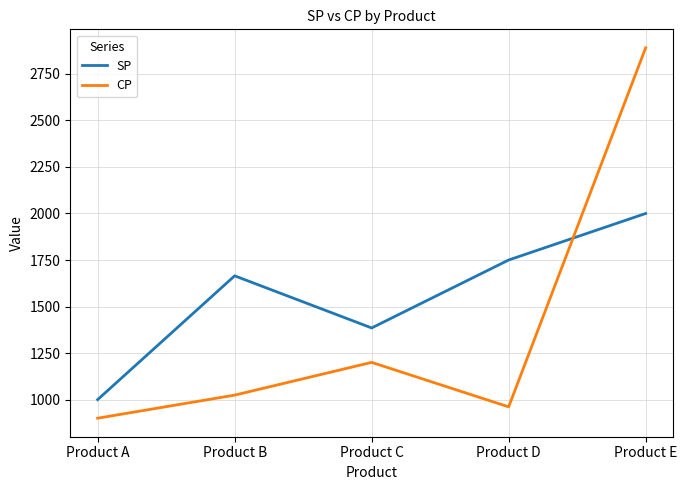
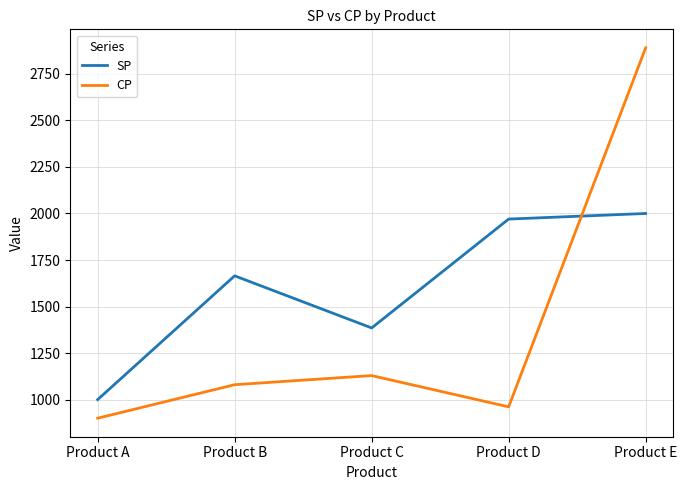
  {
    "SP": {
      "Product A": 1000,
      "Product B": 1670,
      "Product C": 1390,
-     "Product D": 1750,
+     "Product D": 1970,
      "Product E": 2000
    },
    "CP": {
      "Product A": 900,
-     "Product B": 1020,
-     "Product C": 1200,
+     "Product B": 1080,
+     "Product C": 1130,
      "Product D": 960,
      "Product E": 2890
    }
  }
